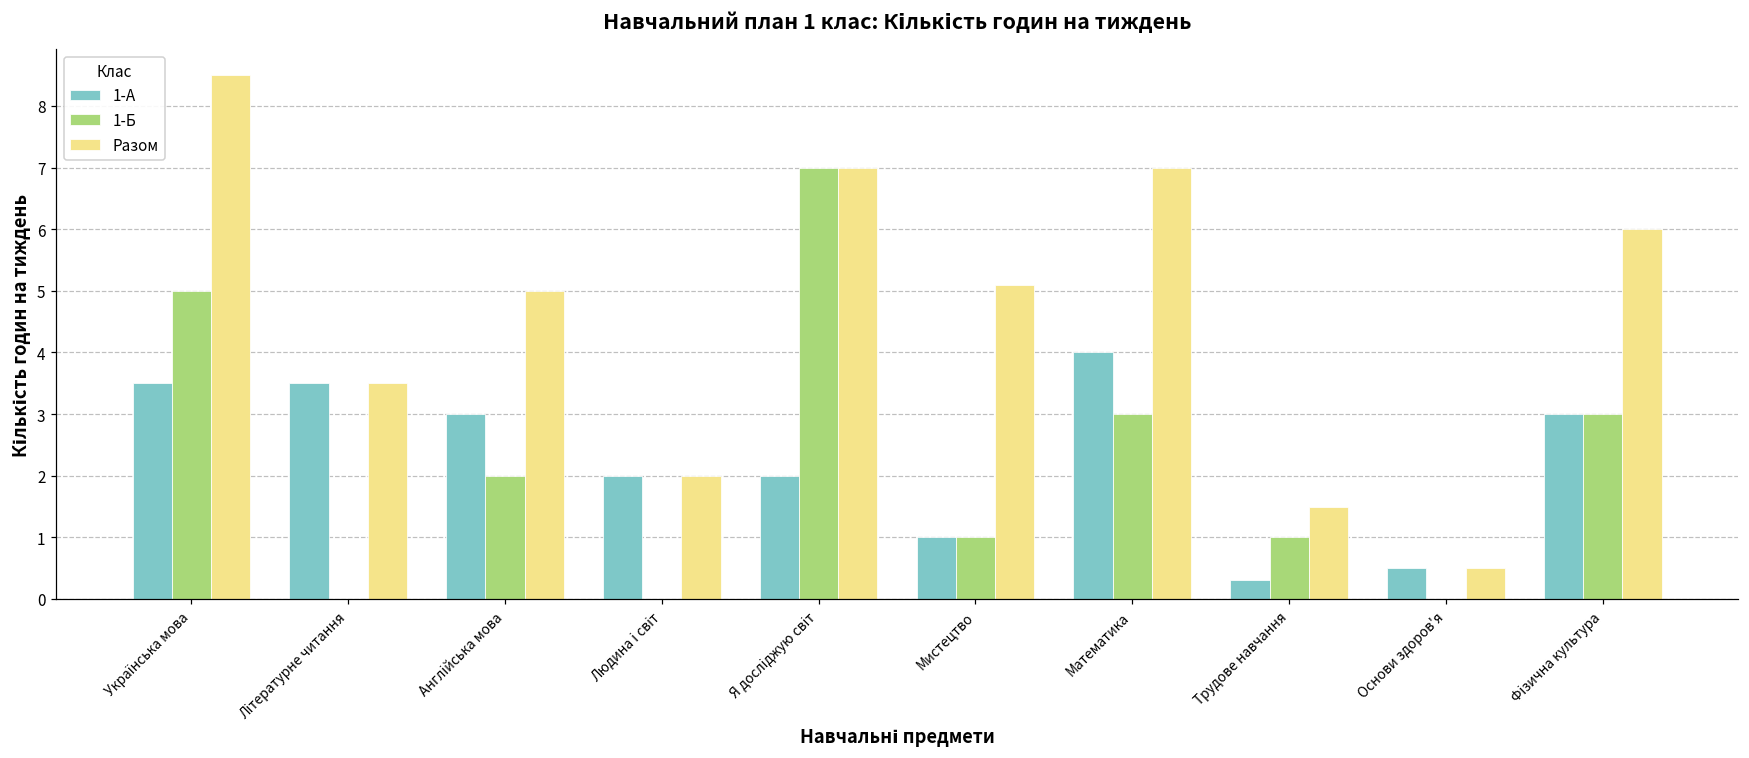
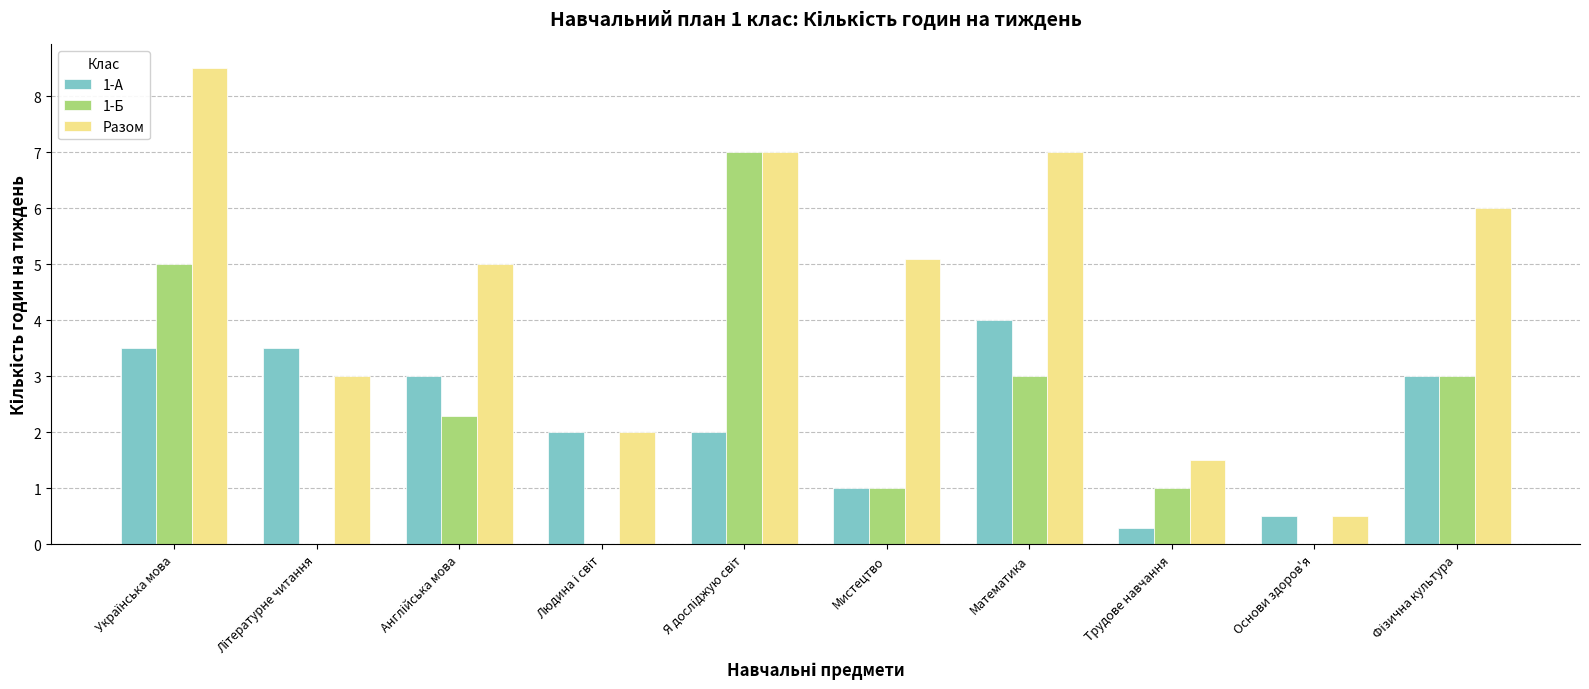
  {
    "1-А": {
      "Українська мова": 3.5,
      "Літературне читання": 3.5,
      "Англійська мова": 3.0,
      "Людина і світ": 2.0,
      "Я досліджую світ": 2.0,
      "Мистецтво": 1.0,
      "Математика": 4.0,
      "Трудове навчання": 0.3,
      "Основи здоров'я": 0.5,
      "Фізична культура": 3.0
    },
    "1-Б": {
      "Українська мова": 5.0,
      "Літературне читання": 0.0,
-     "Англійська мова": 2.0,
+     "Англійська мова": 2.3,
      "Людина і світ": 0.0,
      "Я досліджую світ": 7.0,
      "Мистецтво": 1.0,
      "Математика": 3.0,
      "Трудове навчання": 1.0,
      "Основи здоров'я": 0.0,
      "Фізична культура": 3.0
    },
    "Разом": {
      "Українська мова": 8.5,
-     "Літературне читання": 3.5,
+     "Літературне читання": 3.0,
      "Англійська мова": 5.0,
      "Людина і світ": 2.0,
      "Я досліджую світ": 7.0,
      "Мистецтво": 5.1,
      "Математика": 7.0,
      "Трудове навчання": 1.5,
      "Основи здоров'я": 0.5,
      "Фізична культура": 6.0
    }
  }
